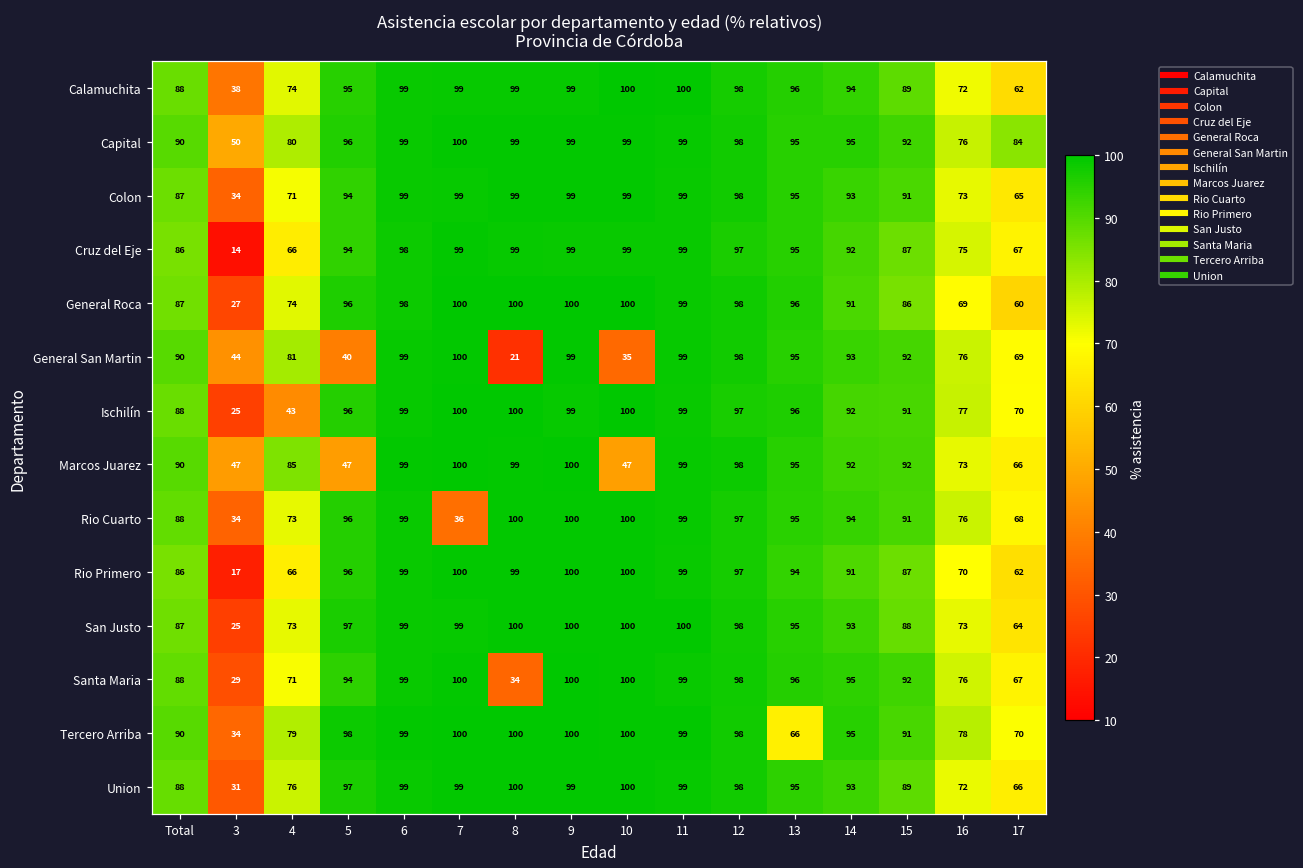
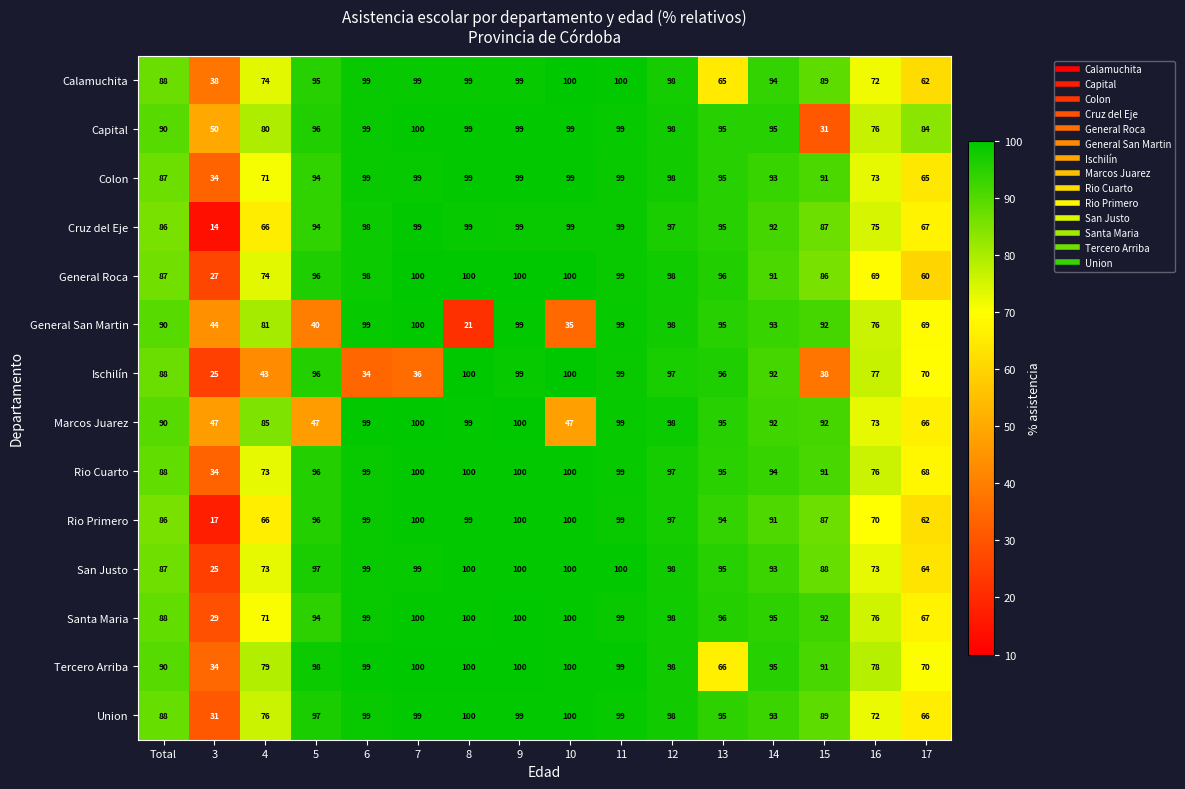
  {
    "Calamuchita": {
      "Total": 88,
      "3": 38,
      "4": 74,
      "5": 95,
      "6": 99,
      "7": 99,
      "8": 99,
      "9": 99,
      "10": 100,
      "11": 100,
      "12": 98,
-     "13": 96,
+     "13": 65,
      "14": 94,
      "15": 89,
      "16": 72,
      "17": 62
    },
    "Capital": {
      "Total": 90,
      "3": 50,
      "4": 80,
      "5": 96,
      "6": 99,
      "7": 100,
      "8": 99,
      "9": 99,
      "10": 99,
      "11": 99,
      "12": 98,
      "13": 95,
      "14": 95,
-     "15": 92,
+     "15": 31,
      "16": 76,
      "17": 84
    },
    "Ischilín": {
      "Total": 88,
      "3": 25,
      "4": 43,
      "5": 96,
-     "6": 99,
-     "7": 100,
+     "6": 34,
+     "7": 36,
      "8": 100,
      "9": 99,
      "10": 100,
      "11": 99,
      "12": 97,
      "13": 96,
      "14": 92,
-     "15": 91,
+     "15": 38,
      "16": 77,
      "17": 70
    },
    "Rio Cuarto": {
      "Total": 88,
      "3": 34,
      "4": 73,
      "5": 96,
      "6": 99,
-     "7": 36,
+     "7": 100,
      "8": 100,
      "9": 100,
      "10": 100,
      "11": 99,
      "12": 97,
      "13": 95,
      "14": 94,
      "15": 91,
      "16": 76,
      "17": 68
    },
    "Santa Maria": {
      "Total": 88,
      "3": 29,
      "4": 71,
      "5": 94,
      "6": 99,
      "7": 100,
-     "8": 34,
+     "8": 100,
      "9": 100,
      "10": 100,
      "11": 99,
      "12": 98,
      "13": 96,
      "14": 95,
      "15": 92,
      "16": 76,
      "17": 67
    }
  }
